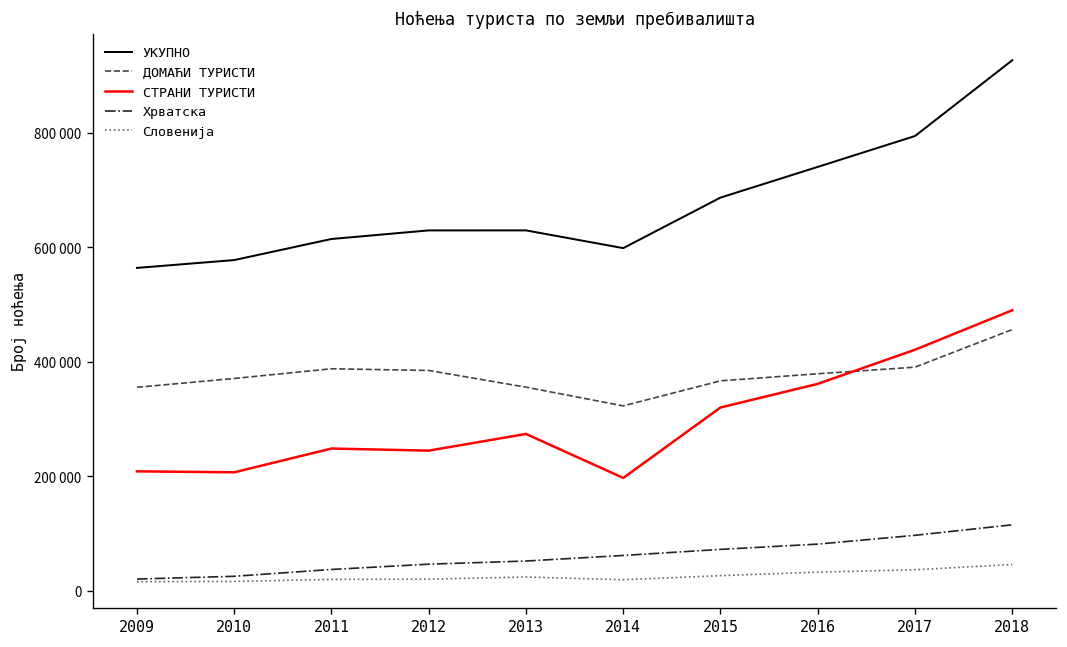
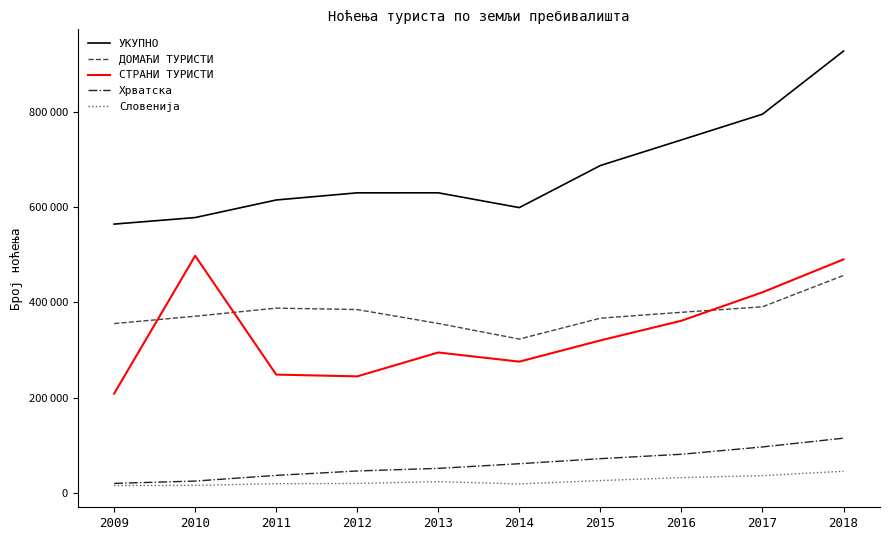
  {
    "СТРАНИ ТУРИСТИ": {
      "2009": 210000,
-     "2010": 210000,
+     "2010": 500000,
      "2011": 250000,
      "2012": 240000,
-     "2013": 270000,
-     "2014": 200000,
+     "2013": 290000,
+     "2014": 280000,
      "2015": 320000,
      "2016": 360000,
      "2017": 420000,
      "2018": 490000
    }
  }
